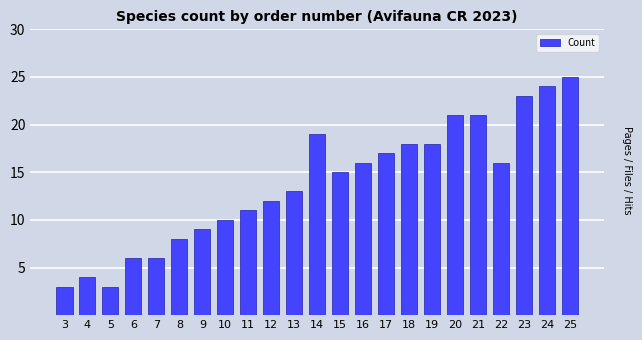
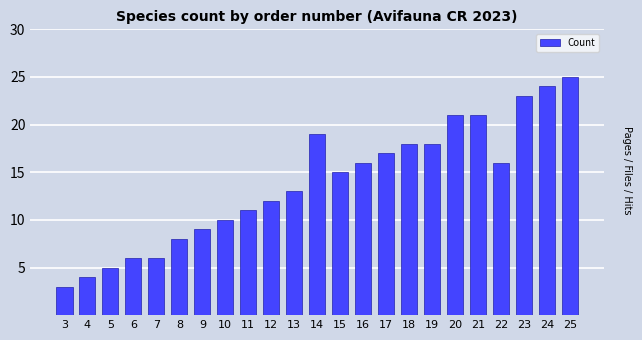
  {
    "3": 3,
    "4": 4,
-   "5": 3,
+   "5": 5,
    "6": 6,
    "7": 6,
    "8": 8,
    "9": 9,
    "10": 10,
    "11": 11,
    "12": 12,
    "13": 13,
    "14": 19,
    "15": 15,
    "16": 16,
    "17": 17,
    "18": 18,
    "19": 18,
    "20": 21,
    "21": 21,
    "22": 16,
    "23": 23,
    "24": 24,
    "25": 25
  }
